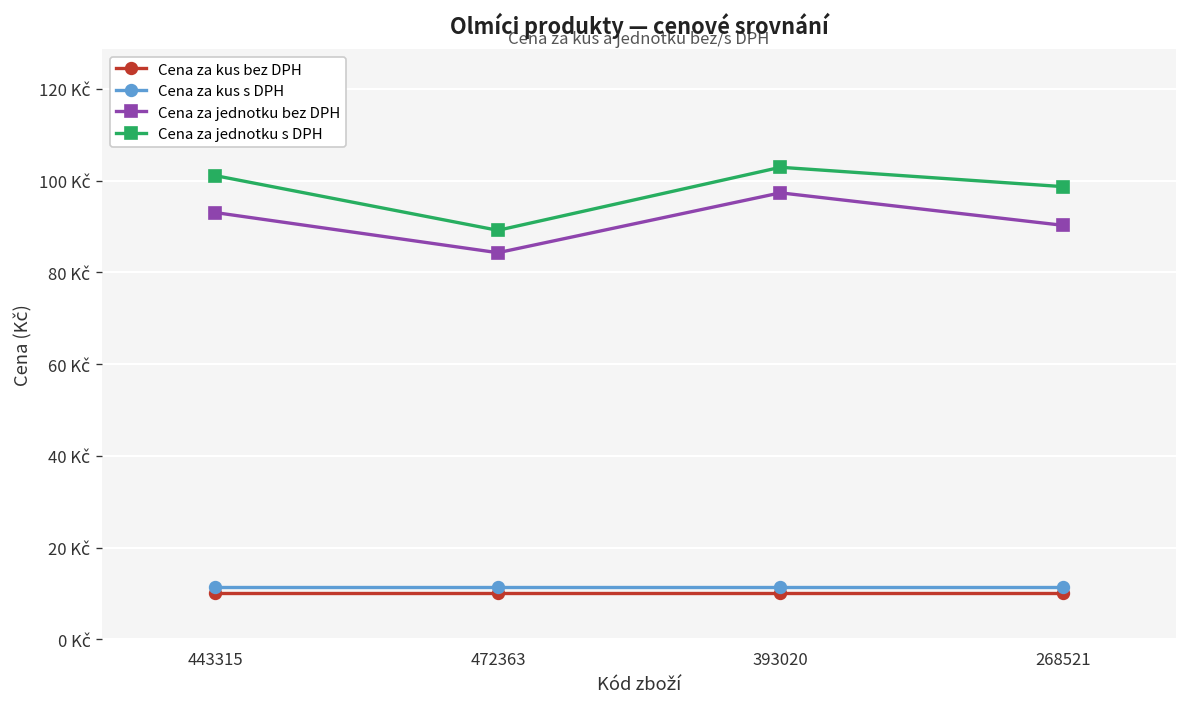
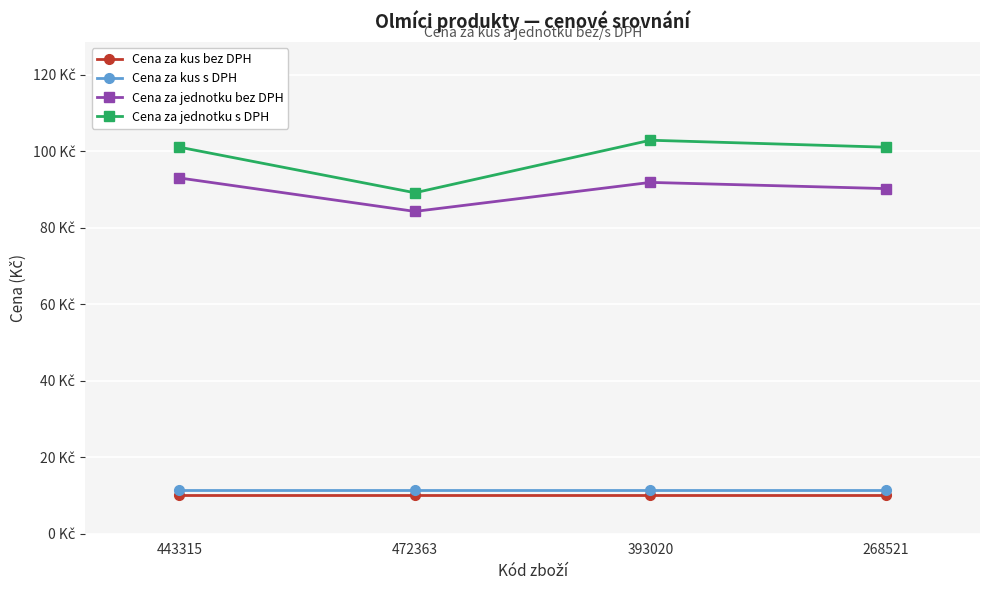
  {
    "Cena za kus bez DPH": {
      "443315": "10 Kč",
      "472363": "10 Kč",
      "393020": "10 Kč",
      "268521": "10 Kč"
    },
    "Cena za kus s DPH": {
      "443315": "11 Kč",
      "472363": "11 Kč",
      "393020": "11 Kč",
      "268521": "11 Kč"
    },
    "Cena za jednotku bez DPH": {
      "443315": "93 Kč",
      "472363": "84 Kč",
-     "393020": "97 Kč",
+     "393020": "92 Kč",
      "268521": "90 Kč"
    },
    "Cena za jednotku s DPH": {
      "443315": "101 Kč",
      "472363": "89 Kč",
      "393020": "103 Kč",
-     "268521": "99 Kč"
+     "268521": "101 Kč"
    }
  }
